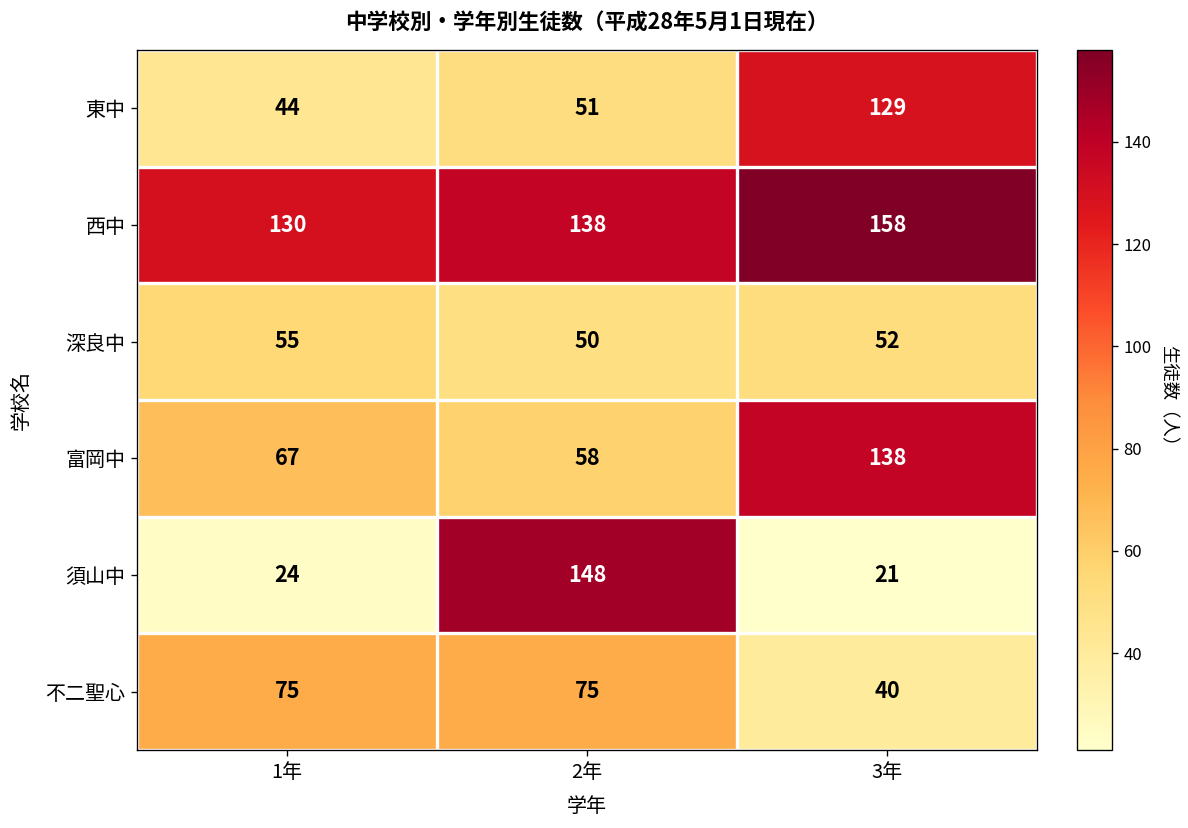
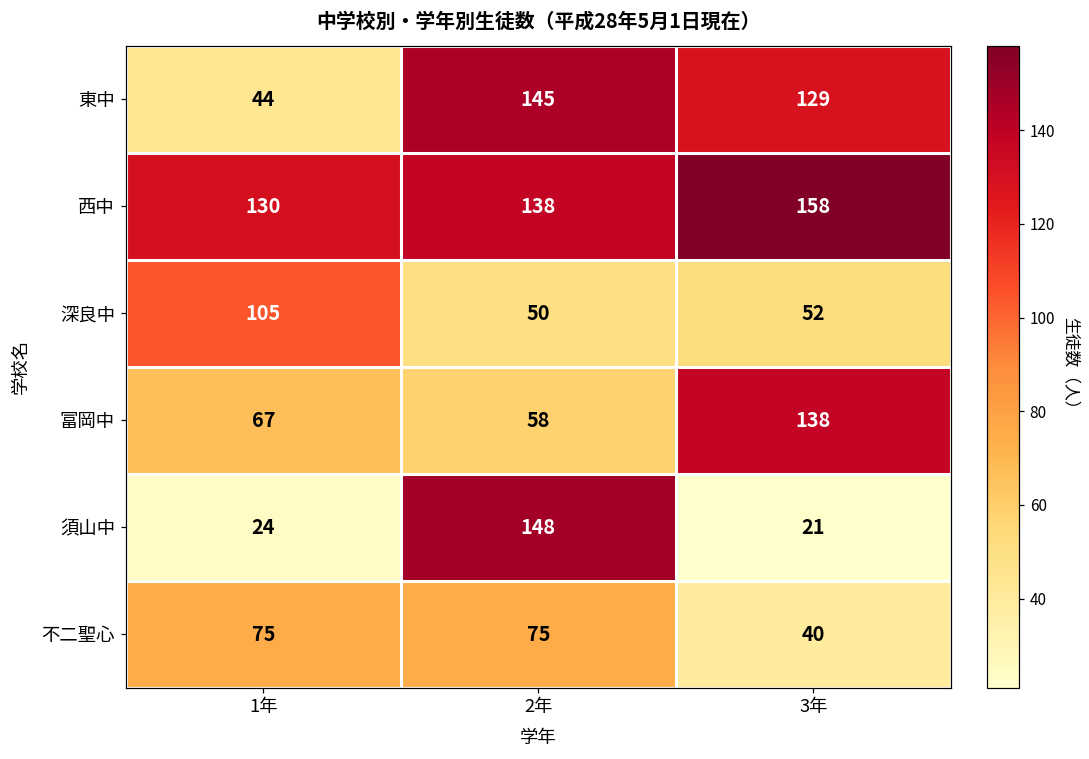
  {
    "東中": {
      "1年": 44,
-     "2年": 51,
+     "2年": 145,
      "3年": 129
    },
    "西中": {
      "1年": 130,
      "2年": 138,
      "3年": 158
    },
    "深良中": {
-     "1年": 55,
+     "1年": 105,
      "2年": 50,
      "3年": 52
    },
    "富岡中": {
      "1年": 67,
      "2年": 58,
      "3年": 138
    },
    "須山中": {
      "1年": 24,
      "2年": 148,
      "3年": 21
    },
    "不二聖心": {
      "1年": 75,
      "2年": 75,
      "3年": 40
    }
  }
